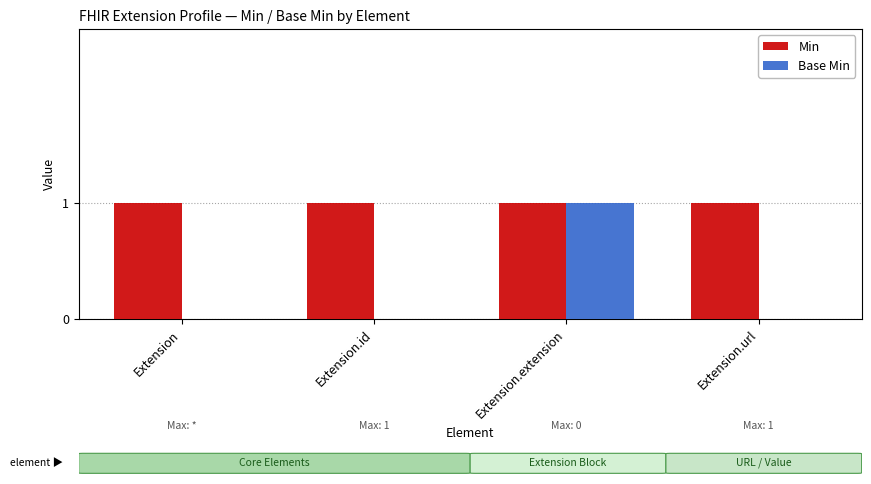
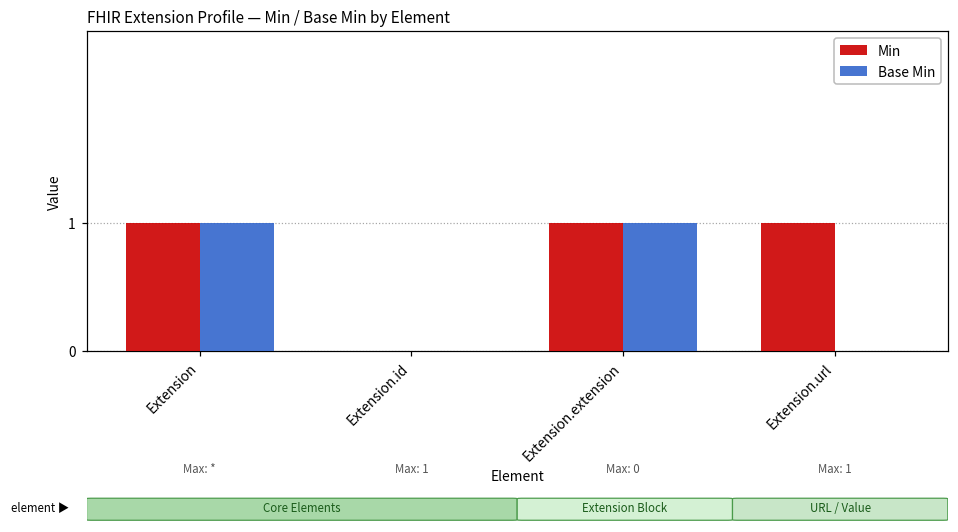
  {
    "Min": {
      "Extension": 1,
-     "Extension.id": 1,
+     "Extension.id": 0,
      "Extension.extension": 1,
      "Extension.url": 1
    },
    "Base Min": {
-     "Extension": 0,
+     "Extension": 1,
      "Extension.id": 0,
      "Extension.extension": 1,
      "Extension.url": 0
    }
  }
